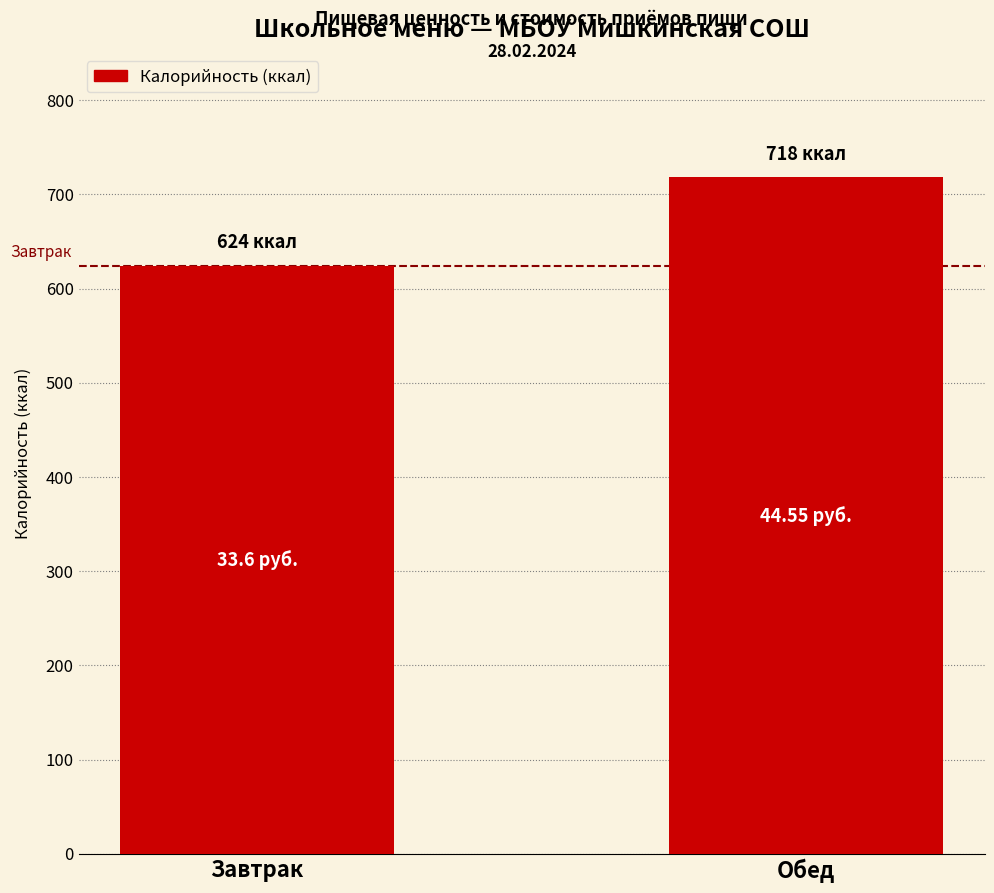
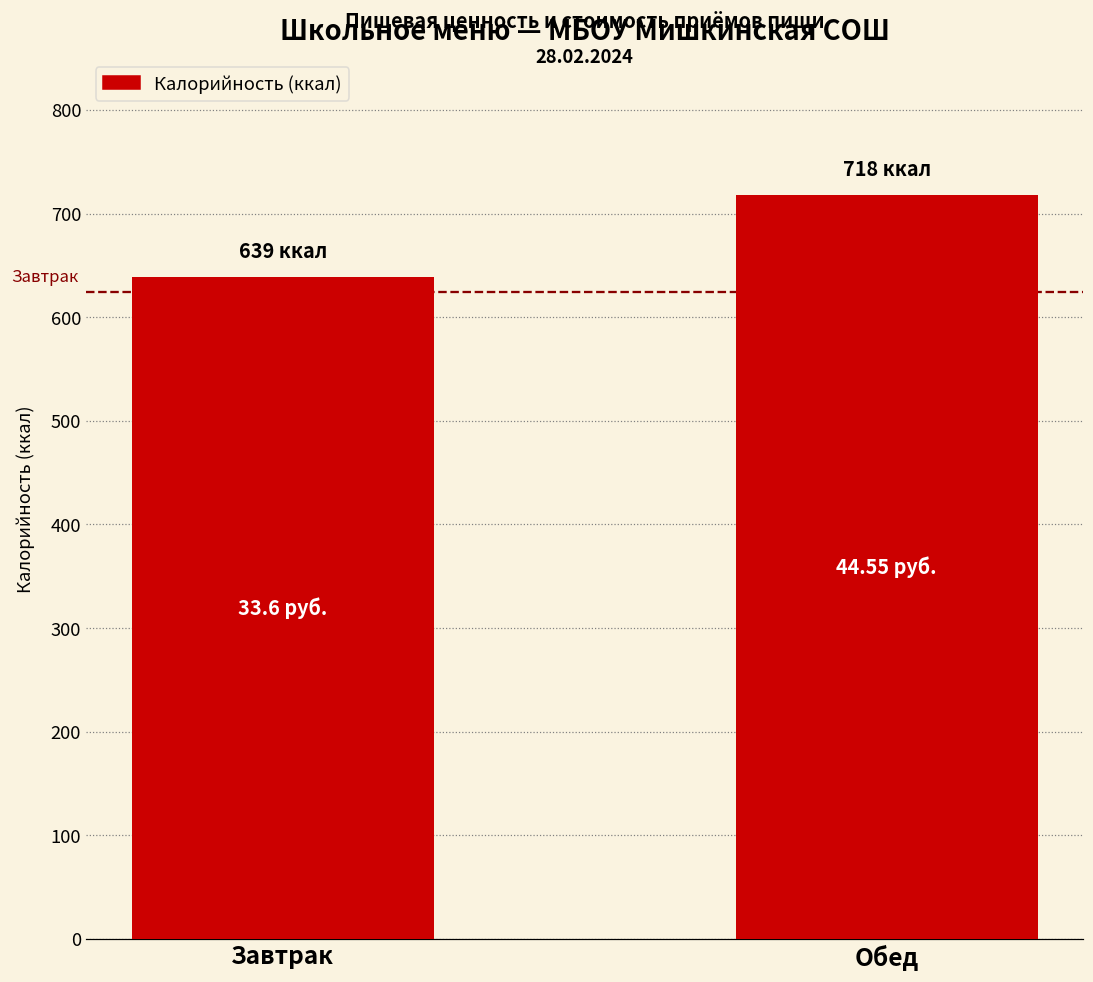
  {
-   "Завтрак": 624,
+   "Завтрак": 639,
    "Обед": 718
  }
